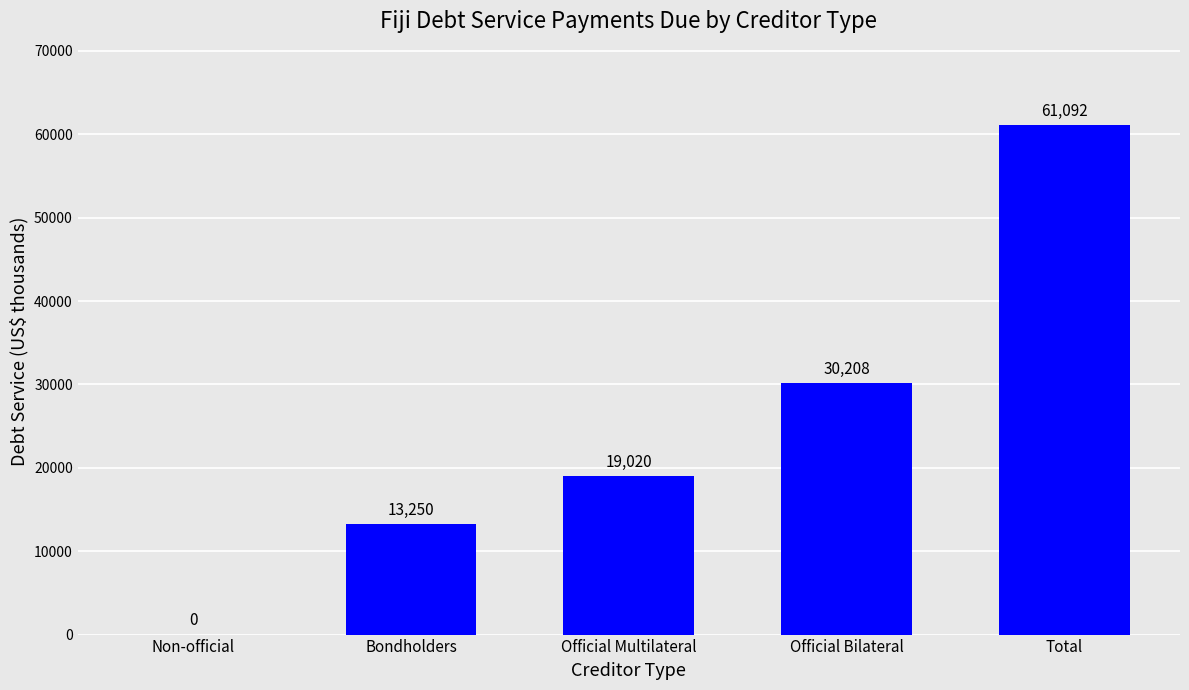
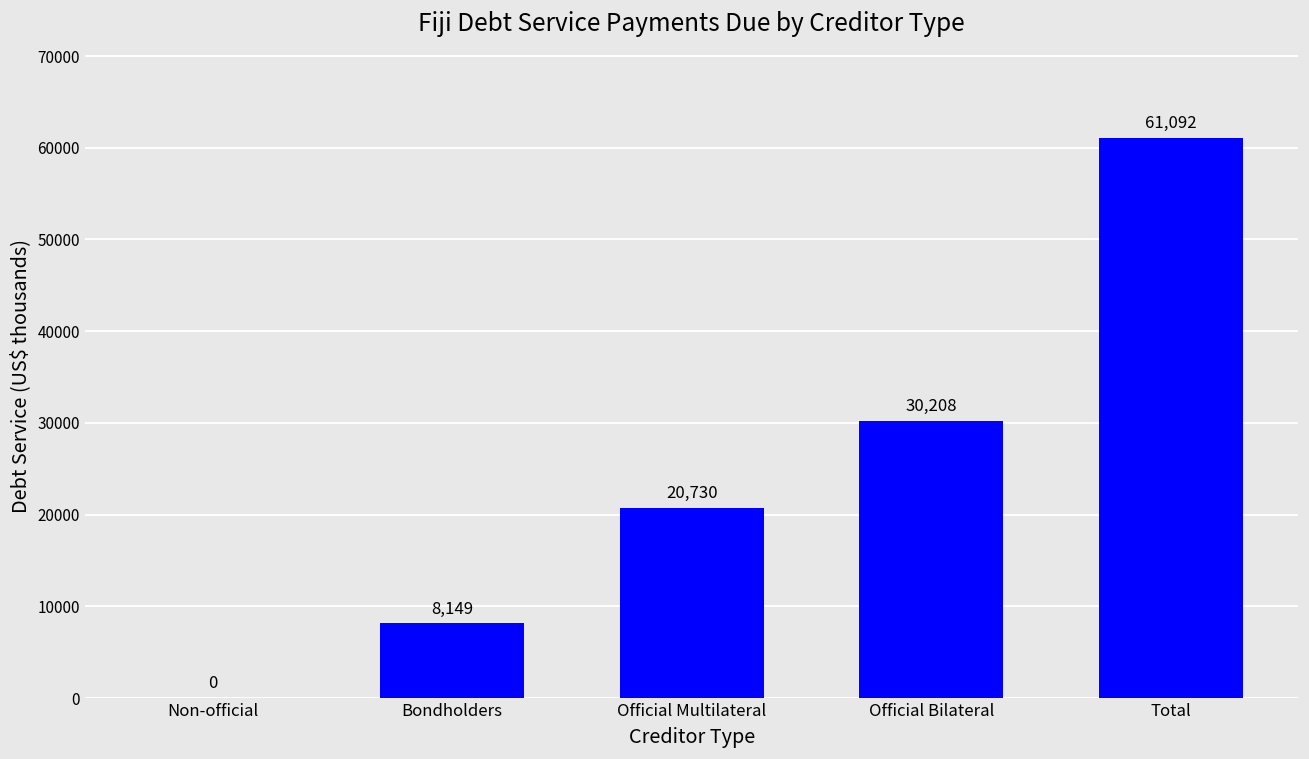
  {
    "Non-official": "0",
-   "Bondholders": "13,250",
-   "Official Multilateral": "19,020",
+   "Bondholders": "8,149",
+   "Official Multilateral": "20,730",
    "Official Bilateral": "30,208",
    "Total": "61,092"
  }
